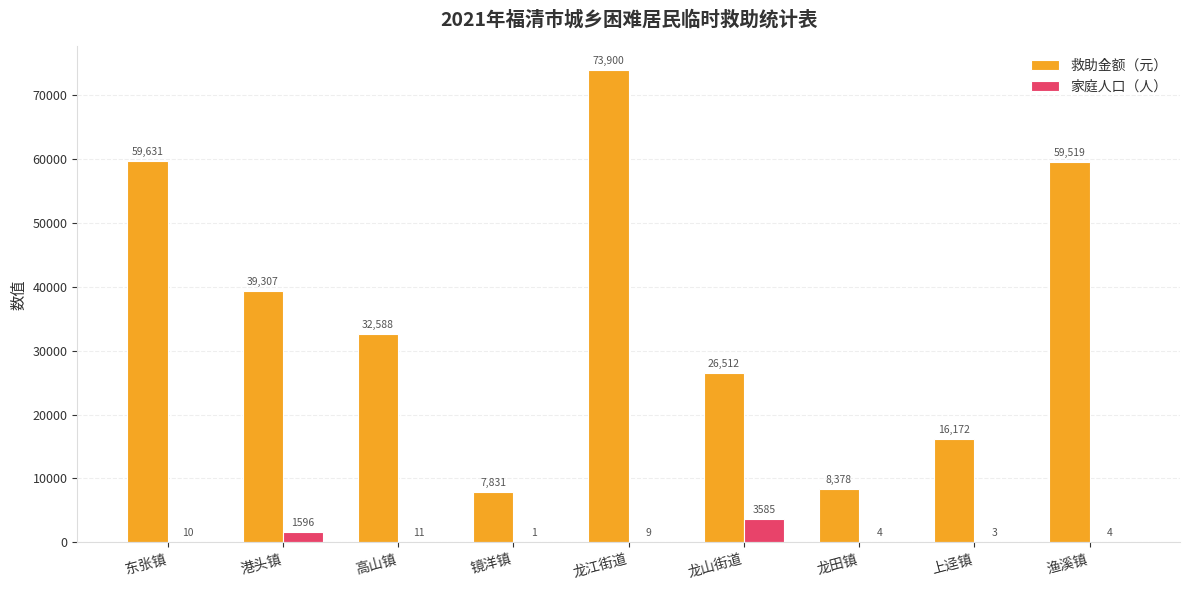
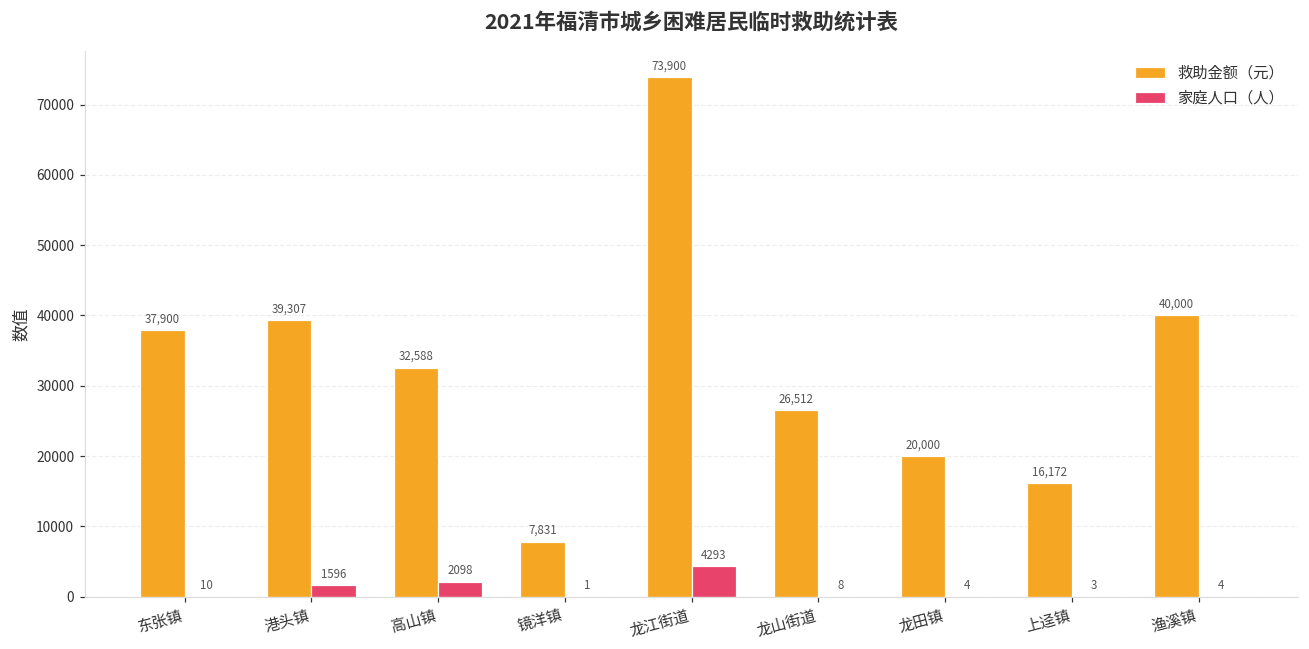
  {
    "救助金额（元）": {
-     "东张镇": "59,631",
+     "东张镇": "37,900",
      "港头镇": "39,307",
      "高山镇": "32,588",
      "镜洋镇": "7,831",
      "龙江街道": "73,900",
      "龙山街道": "26,512",
-     "龙田镇": "8,378",
+     "龙田镇": "20,000",
      "上迳镇": "16,172",
-     "渔溪镇": "59,519"
+     "渔溪镇": "40,000"
    },
    "家庭人口（人）": {
      "东张镇": "10",
      "港头镇": "1596",
-     "高山镇": "11",
+     "高山镇": "2098",
      "镜洋镇": "1",
-     "龙江街道": "9",
-     "龙山街道": "3585",
+     "龙江街道": "4293",
+     "龙山街道": "8",
      "龙田镇": "4",
      "上迳镇": "3",
      "渔溪镇": "4"
    }
  }
